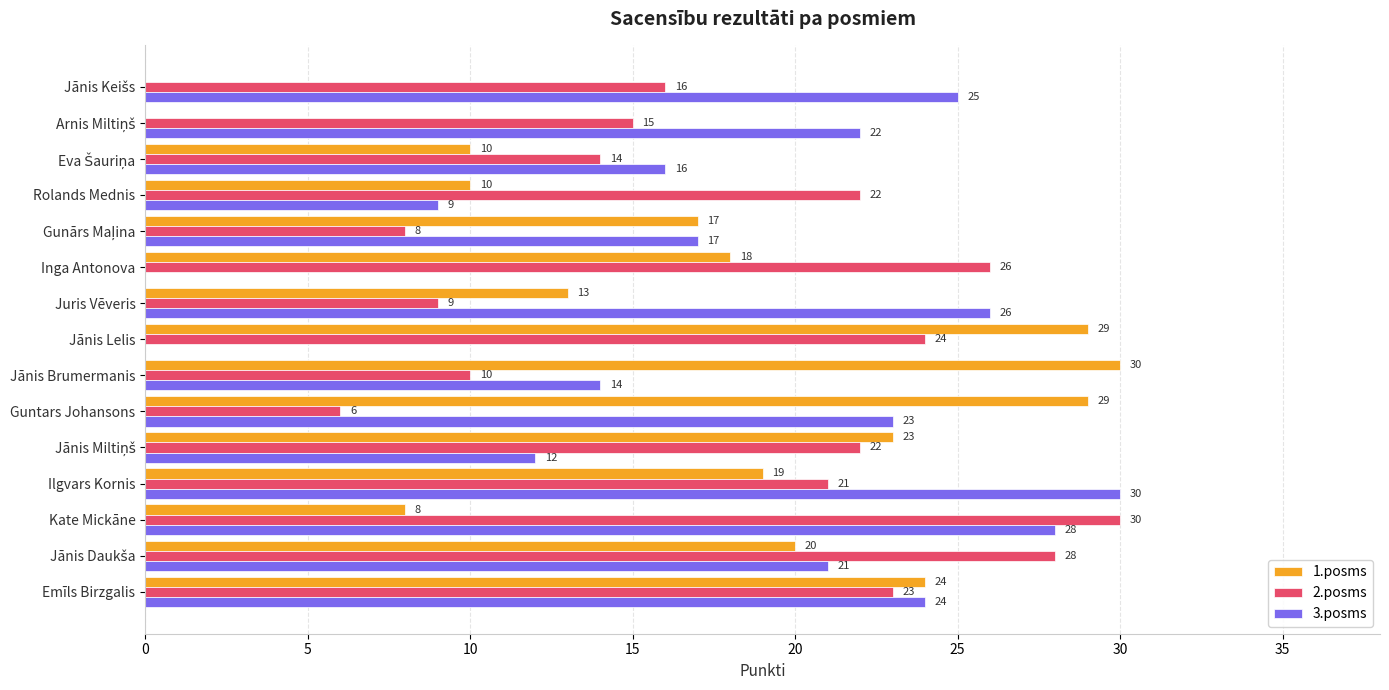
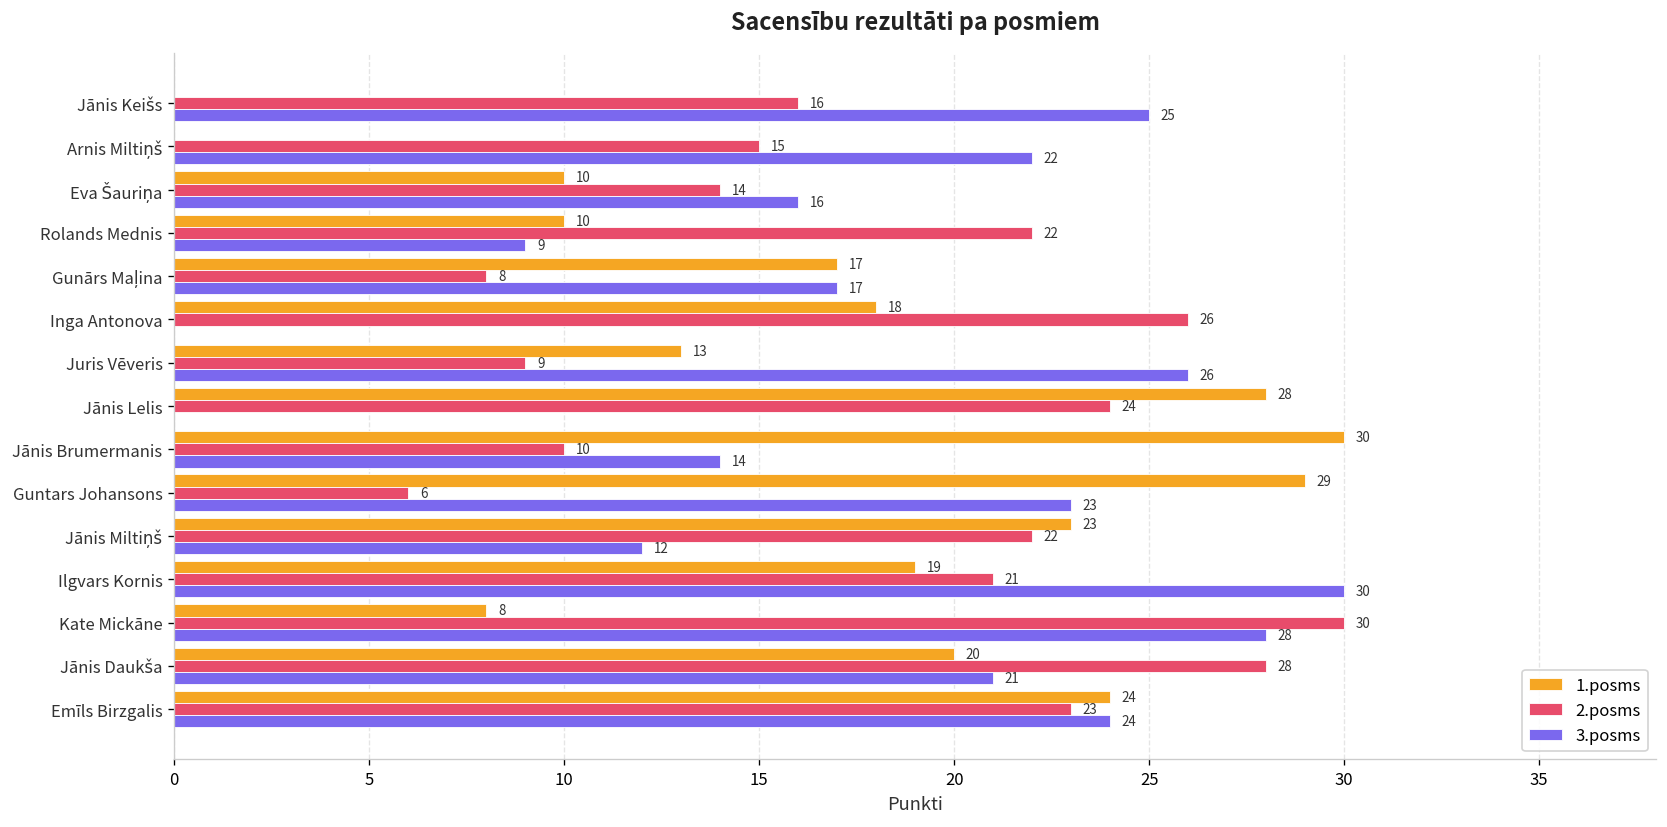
  {
    "1.posms": {
      "Eva Šauriņa": 10,
      "Rolands Mednis": 10,
      "Gunārs Maļina": 17,
      "Inga Antonova": 18,
      "Juris Vēveris": 13,
-     "Jānis Lelis": 29,
+     "Jānis Lelis": 28,
      "Jānis Brumermanis": 30,
      "Guntars Johansons": 29,
      "Jānis Miltiņš": 23,
      "Ilgvars Kornis": 19,
      "Kate Mickāne": 8,
      "Jānis Daukša": 20,
      "Emīls Birzgalis": 24
    },
    "2.posms": {
      "Jānis Keišs": 16,
      "Arnis Miltiņš": 15,
      "Eva Šauriņa": 14,
      "Rolands Mednis": 22,
      "Gunārs Maļina": 8,
      "Inga Antonova": 26,
      "Juris Vēveris": 9,
      "Jānis Lelis": 24,
      "Jānis Brumermanis": 10,
      "Guntars Johansons": 6,
      "Jānis Miltiņš": 22,
      "Ilgvars Kornis": 21,
      "Kate Mickāne": 30,
      "Jānis Daukša": 28,
      "Emīls Birzgalis": 23
    },
    "3.posms": {
      "Jānis Keišs": 25,
      "Arnis Miltiņš": 22,
      "Eva Šauriņa": 16,
      "Rolands Mednis": 9,
      "Gunārs Maļina": 17,
      "Juris Vēveris": 26,
      "Jānis Brumermanis": 14,
      "Guntars Johansons": 23,
      "Jānis Miltiņš": 12,
      "Ilgvars Kornis": 30,
      "Kate Mickāne": 28,
      "Jānis Daukša": 21,
      "Emīls Birzgalis": 24
    }
  }
